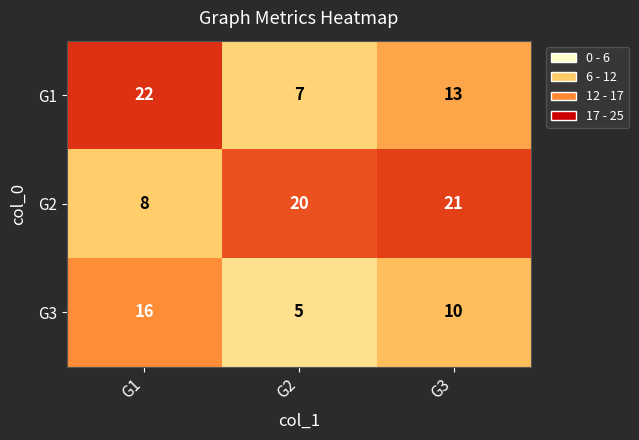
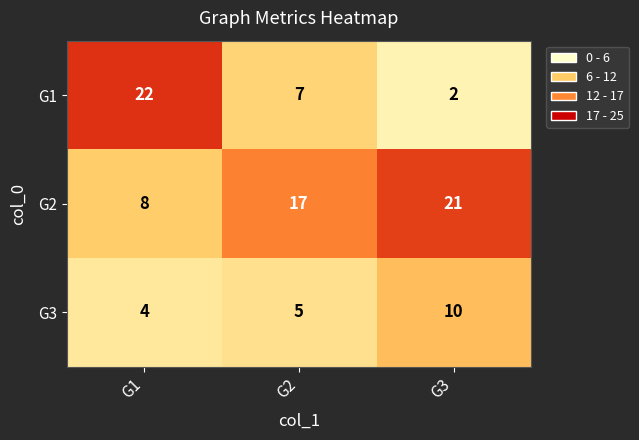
  {
    "G1": {
      "G1": 22,
      "G2": 7,
-     "G3": 13
+     "G3": 2
    },
    "G2": {
      "G1": 8,
-     "G2": 20,
+     "G2": 17,
      "G3": 21
    },
    "G3": {
-     "G1": 16,
+     "G1": 4,
      "G2": 5,
      "G3": 10
    }
  }
